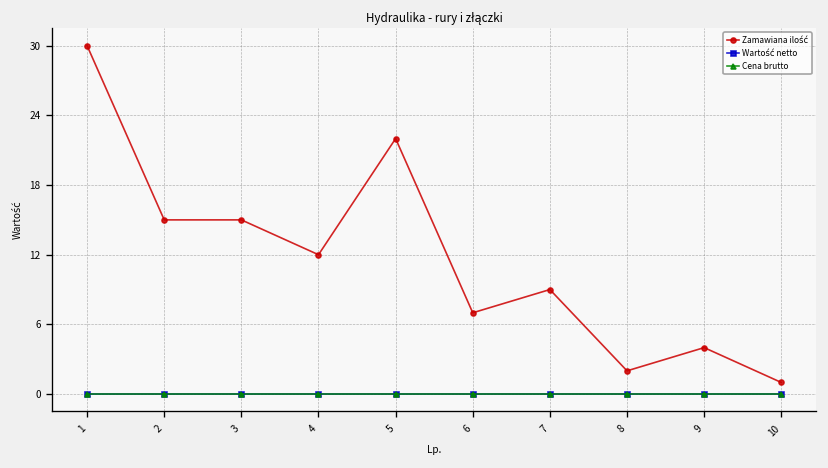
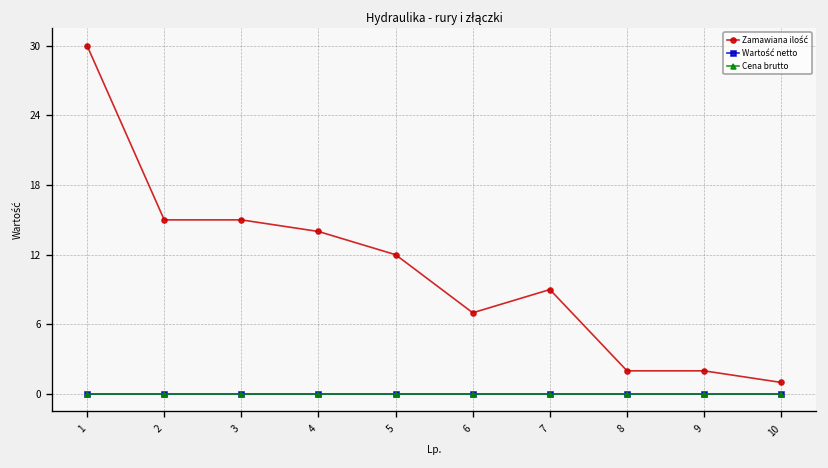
  {
    "Zamawiana ilość": {
      "1": 30,
      "2": 15,
      "3": 15,
-     "4": 12,
-     "5": 22,
+     "4": 14,
+     "5": 12,
      "6": 7,
      "7": 9,
      "8": 2,
-     "9": 4,
+     "9": 2,
      "10": 1
    },
    "Cena brutto": {
      "1": 0,
      "2": 0,
      "3": 0,
      "4": 0,
      "5": 0,
      "6": 0,
      "7": 0,
      "8": 0,
      "9": 0,
      "10": 0
    }
  }
